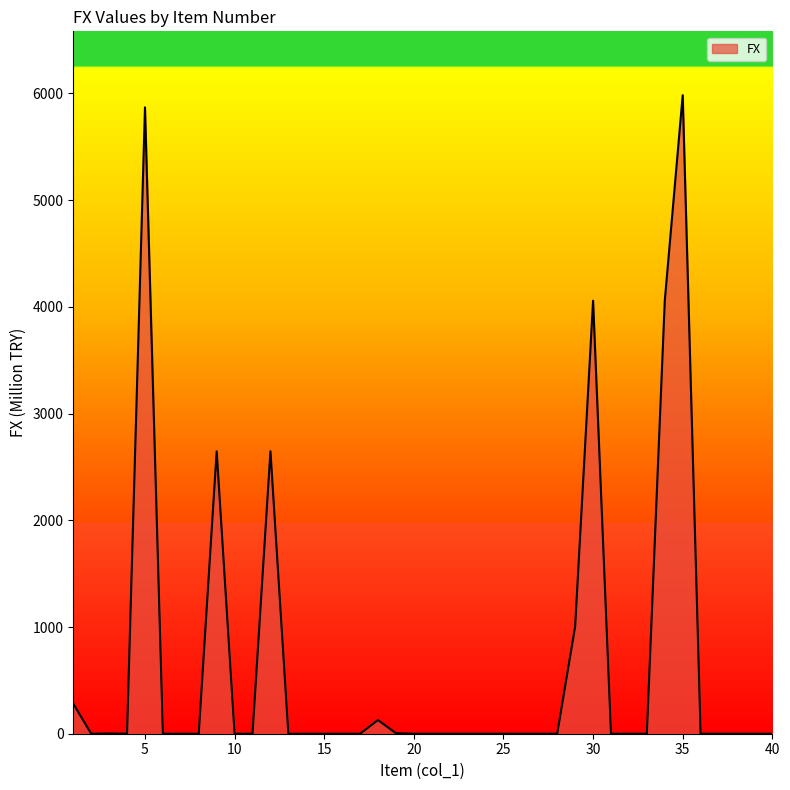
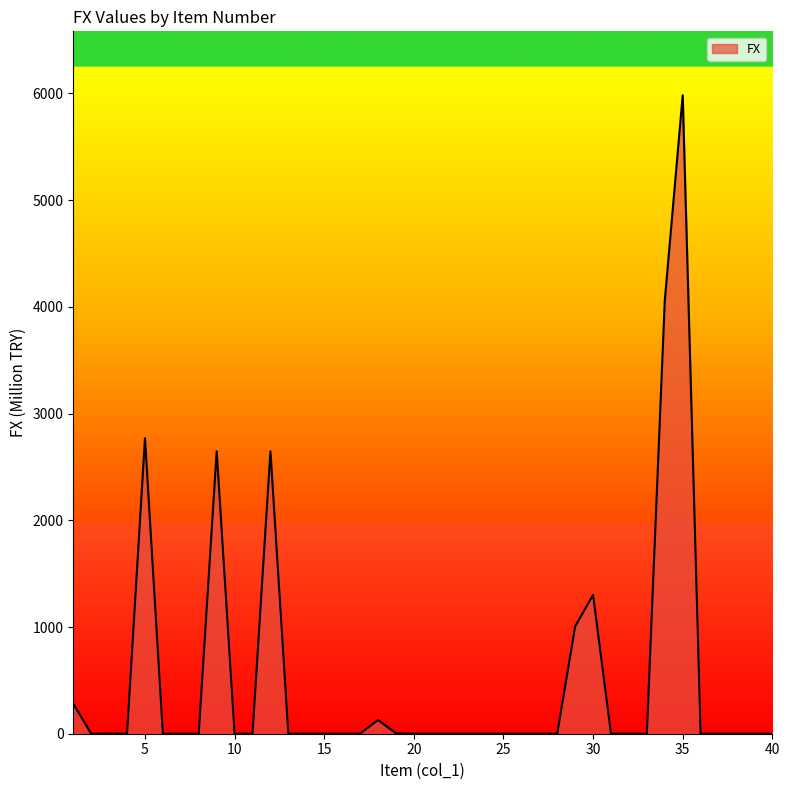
  {
-   "5": 5870,
+   "5": 2770,
    "10": 0,
    "15": 0,
    "20": 0,
    "25": 0,
-   "30": 4060,
+   "30": 1300,
    "35": 5980,
    "40": 0
  }
